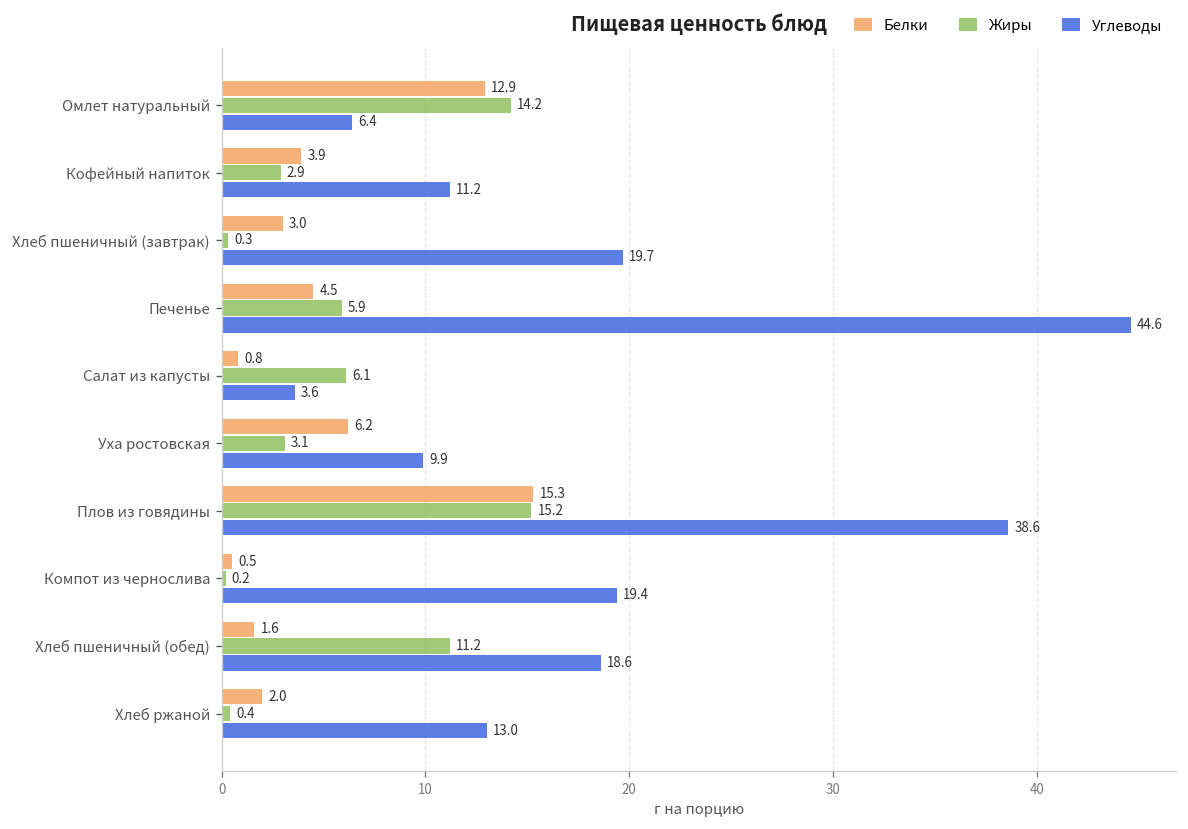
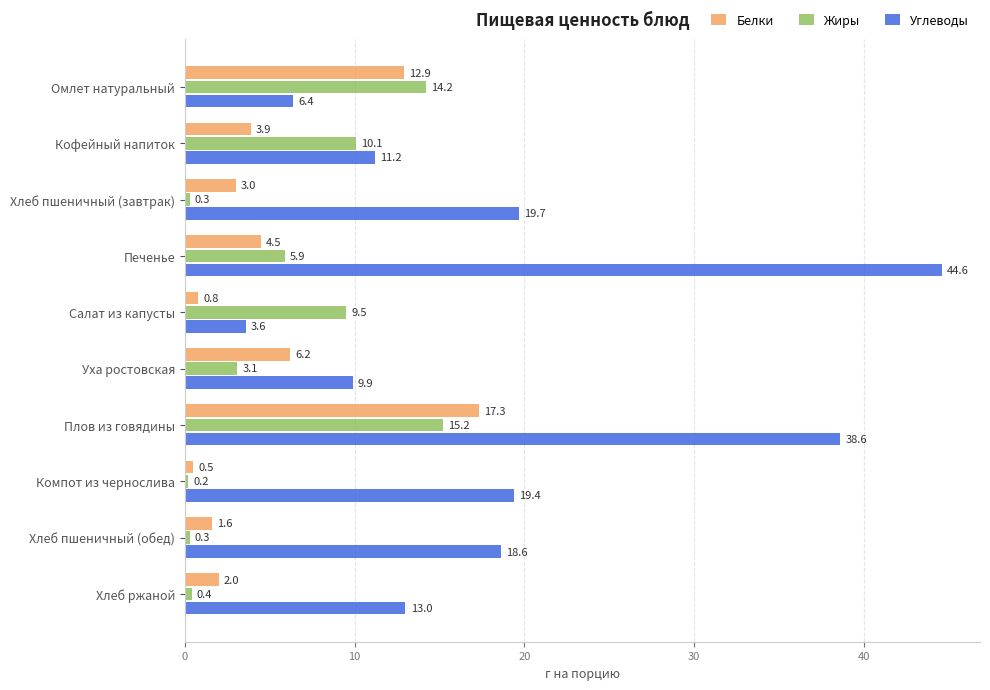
  {
    "Белки": {
      "Омлет натуральный": 12.9,
      "Кофейный напиток": 3.9,
      "Хлеб пшеничный (завтрак)": 3.0,
      "Печенье": 4.5,
      "Салат из капусты": 0.8,
      "Уха ростовская": 6.2,
-     "Плов из говядины": 15.3,
+     "Плов из говядины": 17.3,
      "Компот из чернослива": 0.5,
      "Хлеб пшеничный (обед)": 1.6,
      "Хлеб ржаной": 2.0
    },
    "Жиры": {
      "Омлет натуральный": 14.2,
-     "Кофейный напиток": 2.9,
+     "Кофейный напиток": 10.1,
      "Хлеб пшеничный (завтрак)": 0.3,
      "Печенье": 5.9,
-     "Салат из капусты": 6.1,
+     "Салат из капусты": 9.5,
      "Уха ростовская": 3.1,
      "Плов из говядины": 15.2,
      "Компот из чернослива": 0.2,
-     "Хлеб пшеничный (обед)": 11.2,
+     "Хлеб пшеничный (обед)": 0.3,
      "Хлеб ржаной": 0.4
    },
    "Углеводы": {
      "Омлет натуральный": 6.4,
      "Кофейный напиток": 11.2,
      "Хлеб пшеничный (завтрак)": 19.7,
      "Печенье": 44.6,
      "Салат из капусты": 3.6,
      "Уха ростовская": 9.9,
      "Плов из говядины": 38.6,
      "Компот из чернослива": 19.4,
      "Хлеб пшеничный (обед)": 18.6,
      "Хлеб ржаной": 13.0
    }
  }
